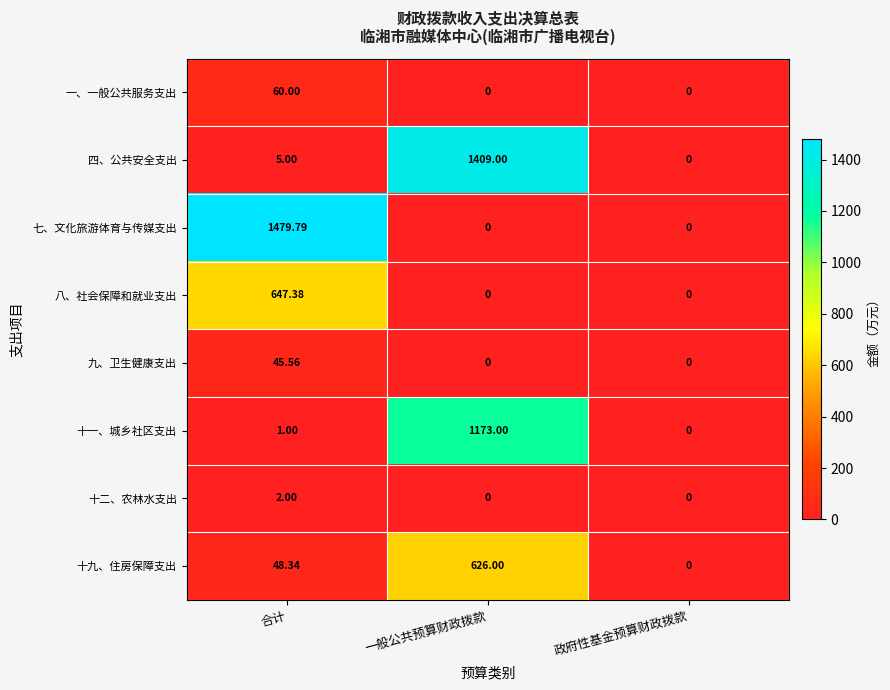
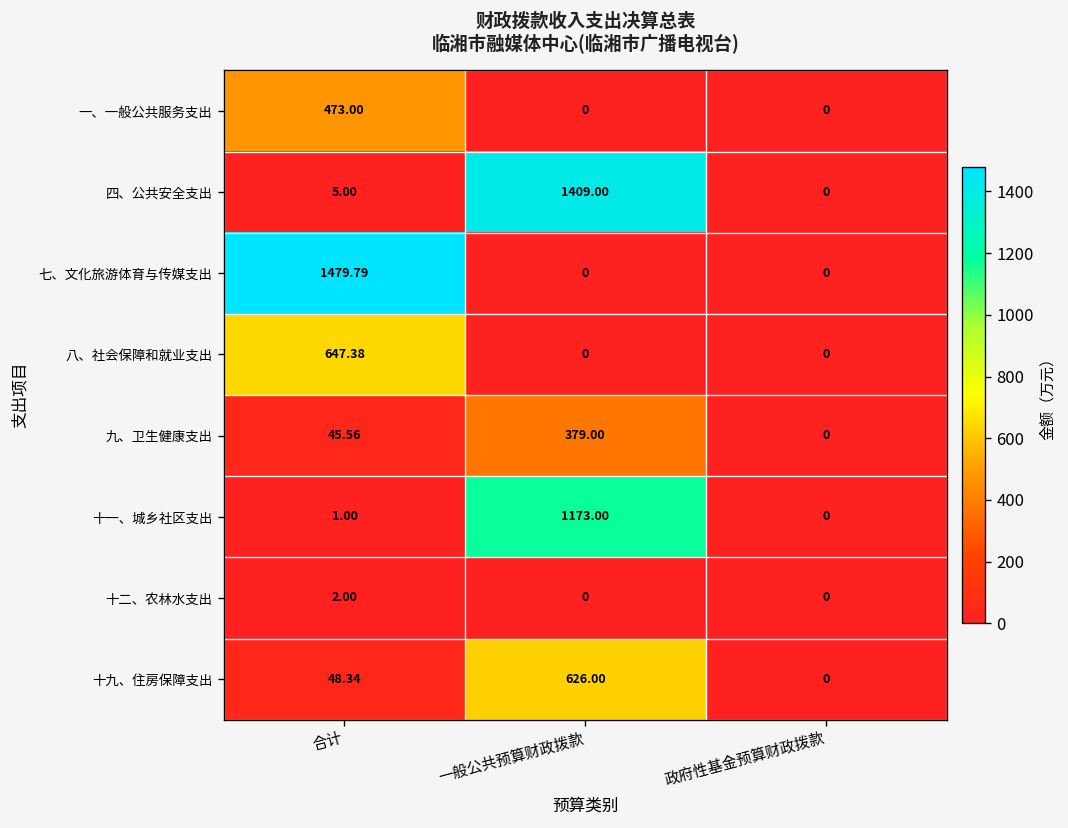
  {
    "一、一般公共服务支出": {
-     "合计": 60.00,
+     "合计": 473.00,
      "一般公共预算财政拨款": 0,
      "政府性基金预算财政拨款": 0
    },
    "四、公共安全支出": {
      "合计": 5.00,
      "一般公共预算财政拨款": 1409.00,
      "政府性基金预算财政拨款": 0
    },
    "七、文化旅游体育与传媒支出": {
      "合计": 1479.79,
      "一般公共预算财政拨款": 0,
      "政府性基金预算财政拨款": 0
    },
    "八、社会保障和就业支出": {
      "合计": 647.38,
      "一般公共预算财政拨款": 0,
      "政府性基金预算财政拨款": 0
    },
    "九、卫生健康支出": {
      "合计": 45.56,
-     "一般公共预算财政拨款": 0,
+     "一般公共预算财政拨款": 379.00,
      "政府性基金预算财政拨款": 0
    },
    "十一、城乡社区支出": {
      "合计": 1.00,
      "一般公共预算财政拨款": 1173.00,
      "政府性基金预算财政拨款": 0
    },
    "十二、农林水支出": {
      "合计": 2.00,
      "一般公共预算财政拨款": 0,
      "政府性基金预算财政拨款": 0
    },
    "十九、住房保障支出": {
      "合计": 48.34,
      "一般公共预算财政拨款": 626.00,
      "政府性基金预算财政拨款": 0
    }
  }
